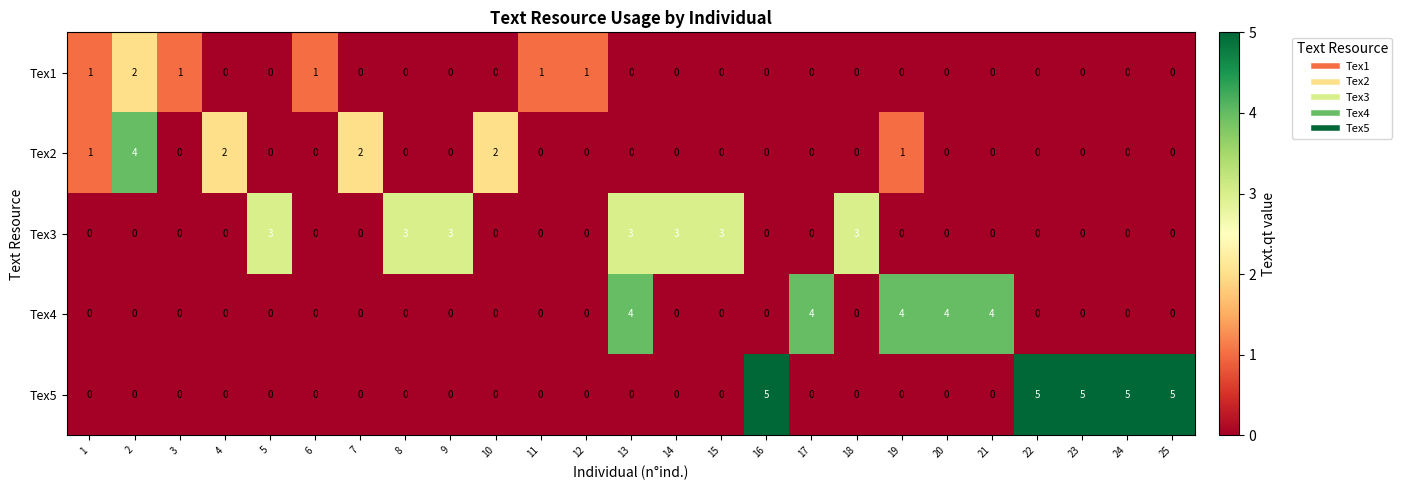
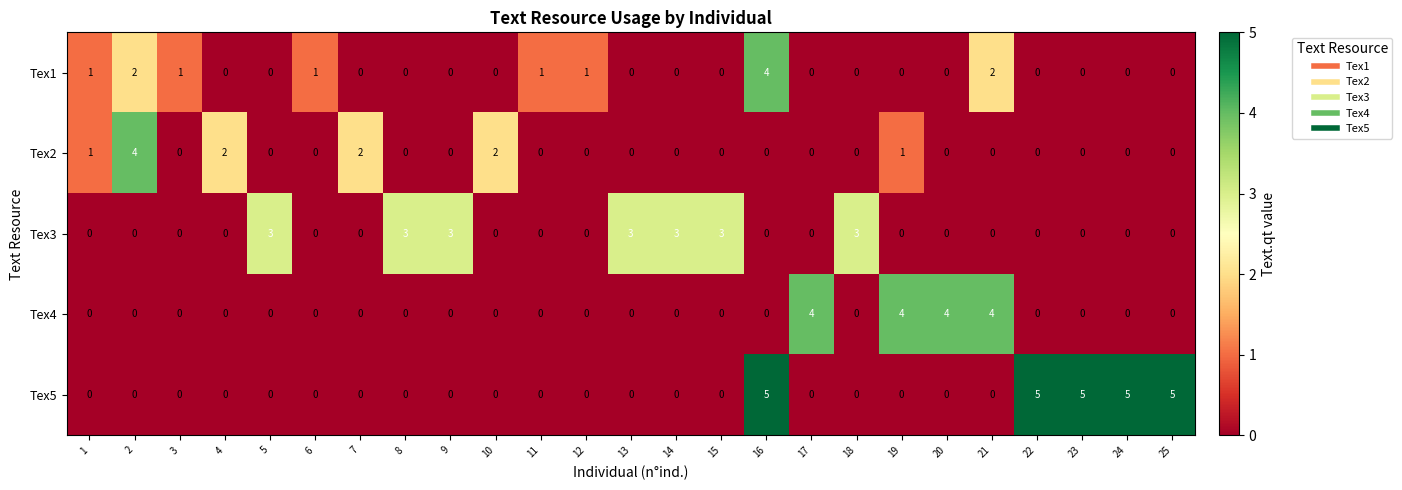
  {
    "Tex1": {
      "1": 1,
      "2": 2,
      "3": 1,
      "4": 0,
      "5": 0,
      "6": 1,
      "7": 0,
      "8": 0,
      "9": 0,
      "10": 0,
      "11": 1,
      "12": 1,
      "13": 0,
      "14": 0,
      "15": 0,
-     "16": 0,
+     "16": 4,
      "17": 0,
      "18": 0,
      "19": 0,
      "20": 0,
-     "21": 0,
+     "21": 2,
      "22": 0,
      "23": 0,
      "24": 0,
      "25": 0
    },
    "Tex2": {
      "1": 1,
      "2": 4,
      "3": 0,
      "4": 2,
      "5": 0,
      "6": 0,
      "7": 2,
      "8": 0,
      "9": 0,
      "10": 2,
      "11": 0,
      "12": 0,
      "13": 0,
      "14": 0,
      "15": 0,
      "16": 0,
      "17": 0,
      "18": 0,
      "19": 1,
      "20": 0,
      "21": 0,
      "22": 0,
      "23": 0,
      "24": 0,
      "25": 0
    },
    "Tex3": {
      "1": 0,
      "2": 0,
      "3": 0,
      "4": 0,
      "5": 3,
      "6": 0,
      "7": 0,
      "8": 3,
      "9": 3,
      "10": 0,
      "11": 0,
      "12": 0,
      "13": 3,
      "14": 3,
      "15": 3,
      "16": 0,
      "17": 0,
      "18": 3,
      "19": 0,
      "20": 0,
      "21": 0,
      "22": 0,
      "23": 0,
      "24": 0,
      "25": 0
    },
    "Tex4": {
      "1": 0,
      "2": 0,
      "3": 0,
      "4": 0,
      "5": 0,
      "6": 0,
      "7": 0,
      "8": 0,
      "9": 0,
      "10": 0,
      "11": 0,
      "12": 0,
-     "13": 4,
+     "13": 0,
      "14": 0,
      "15": 0,
      "16": 0,
      "17": 4,
      "18": 0,
      "19": 4,
      "20": 4,
      "21": 4,
      "22": 0,
      "23": 0,
      "24": 0,
      "25": 0
    },
    "Tex5": {
      "1": 0,
      "2": 0,
      "3": 0,
      "4": 0,
      "5": 0,
      "6": 0,
      "7": 0,
      "8": 0,
      "9": 0,
      "10": 0,
      "11": 0,
      "12": 0,
      "13": 0,
      "14": 0,
      "15": 0,
      "16": 5,
      "17": 0,
      "18": 0,
      "19": 0,
      "20": 0,
      "21": 0,
      "22": 5,
      "23": 5,
      "24": 5,
      "25": 5
    }
  }
